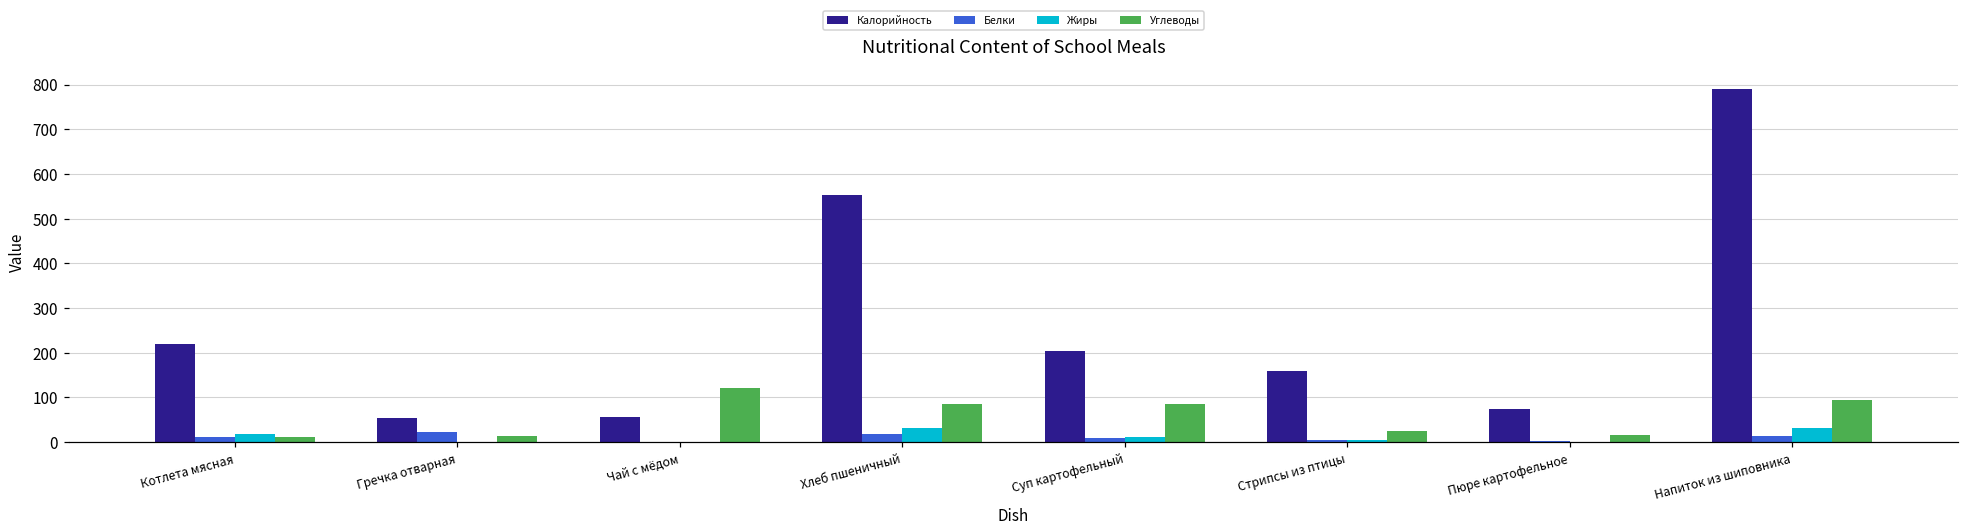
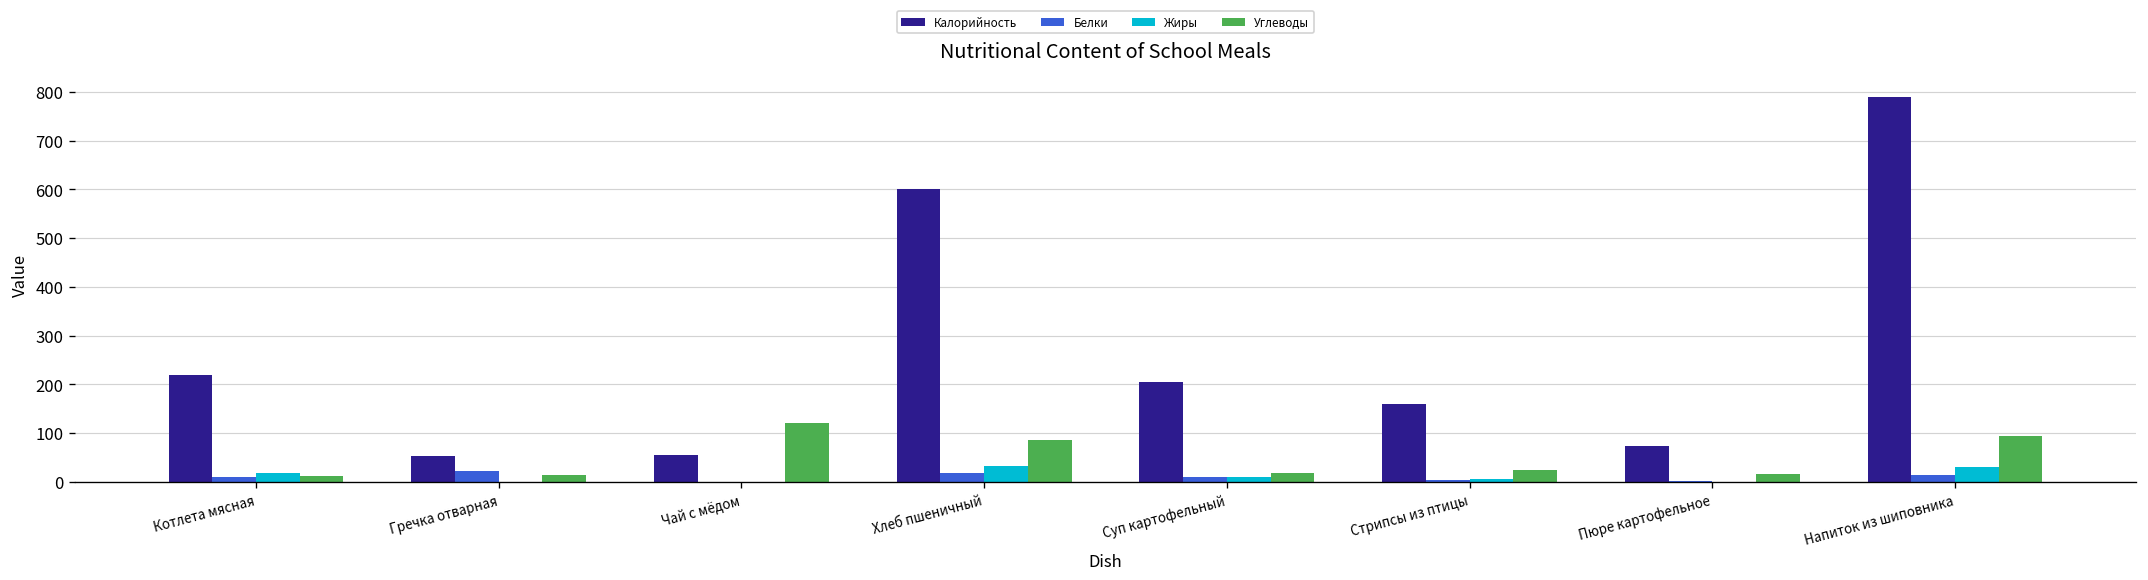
  {
    "Калорийность": {
      "Котлета мясная": 220,
      "Гречка отварная": 50,
      "Чай с мёдом": 60,
-     "Хлеб пшеничный": 550,
+     "Хлеб пшеничный": 600,
      "Суп картофельный": 200,
      "Стрипсы из птицы": 160,
      "Пюре картофельное": 70,
      "Напиток из шиповника": 790
    },
    "Белки": {
      "Котлета мясная": 10,
      "Гречка отварная": 20,
      "Хлеб пшеничный": 20,
      "Суп картофельный": 10,
      "Напиток из шиповника": 10
    },
    "Жиры": {
      "Котлета мясная": 20,
      "Гречка отварная": 0,
      "Хлеб пшеничный": 30,
      "Суп картофельный": 10,
      "Напиток из шиповника": 30
    },
    "Углеводы": {
      "Котлета мясная": 10,
      "Гречка отварная": 10,
      "Чай с мёдом": 120,
      "Хлеб пшеничный": 90,
-     "Суп картофельный": 90,
+     "Суп картофельный": 20,
      "Стрипсы из птицы": 20,
      "Пюре картофельное": 20,
      "Напиток из шиповника": 90
    }
  }
